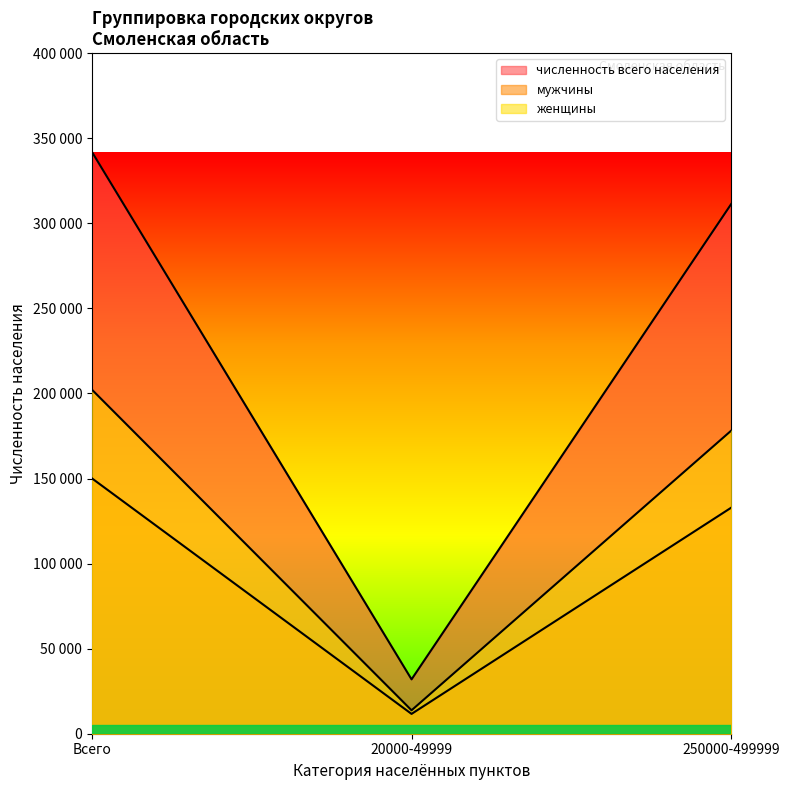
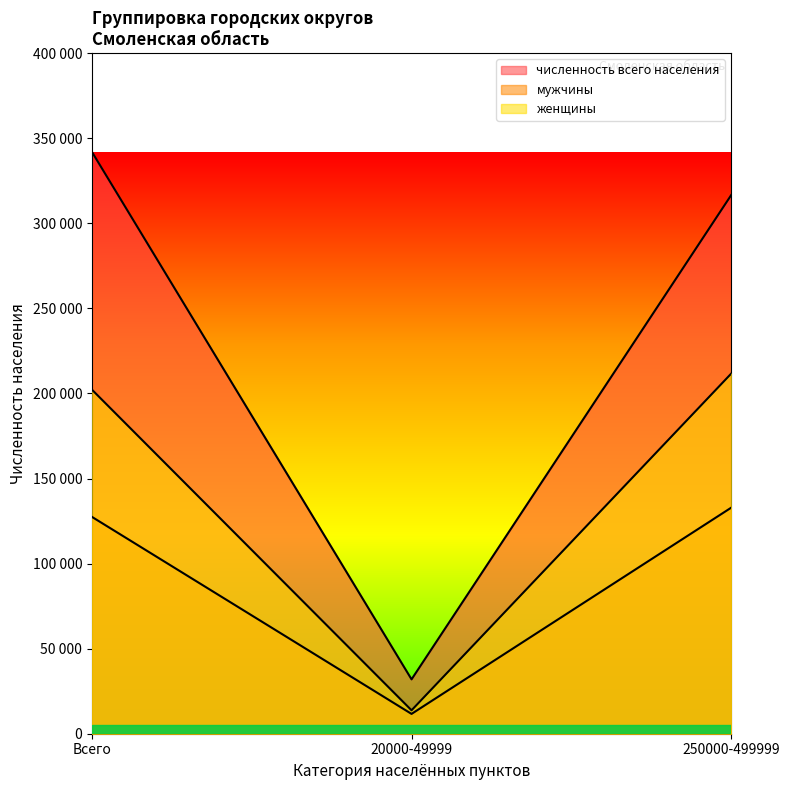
  {
    "численность всего населения": {
      "Всего": 342000,
      "20000-49999": 32000,
-     "250000-499999": 311000
+     "250000-499999": 317000
    },
    "мужчины": {
-     "Всего": 150000,
+     "Всего": 127000,
      "20000-49999": 12000,
      "250000-499999": 133000
    },
    "женщины": {
      "Всего": 202000,
      "20000-49999": 14000,
-     "250000-499999": 178000
+     "250000-499999": 212000
    }
  }
